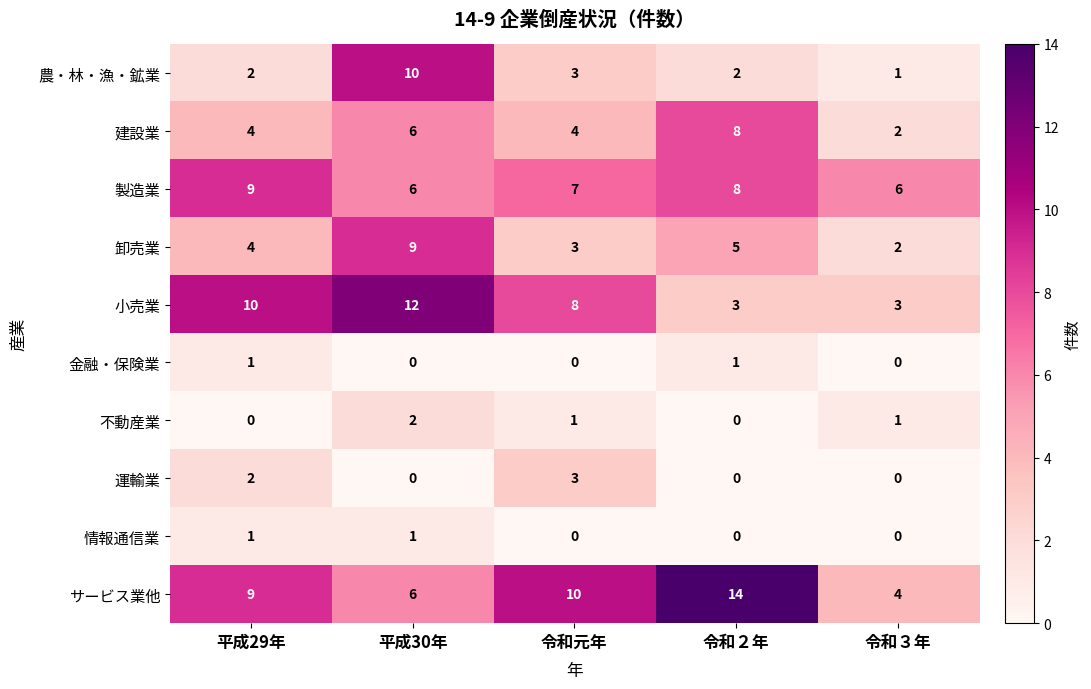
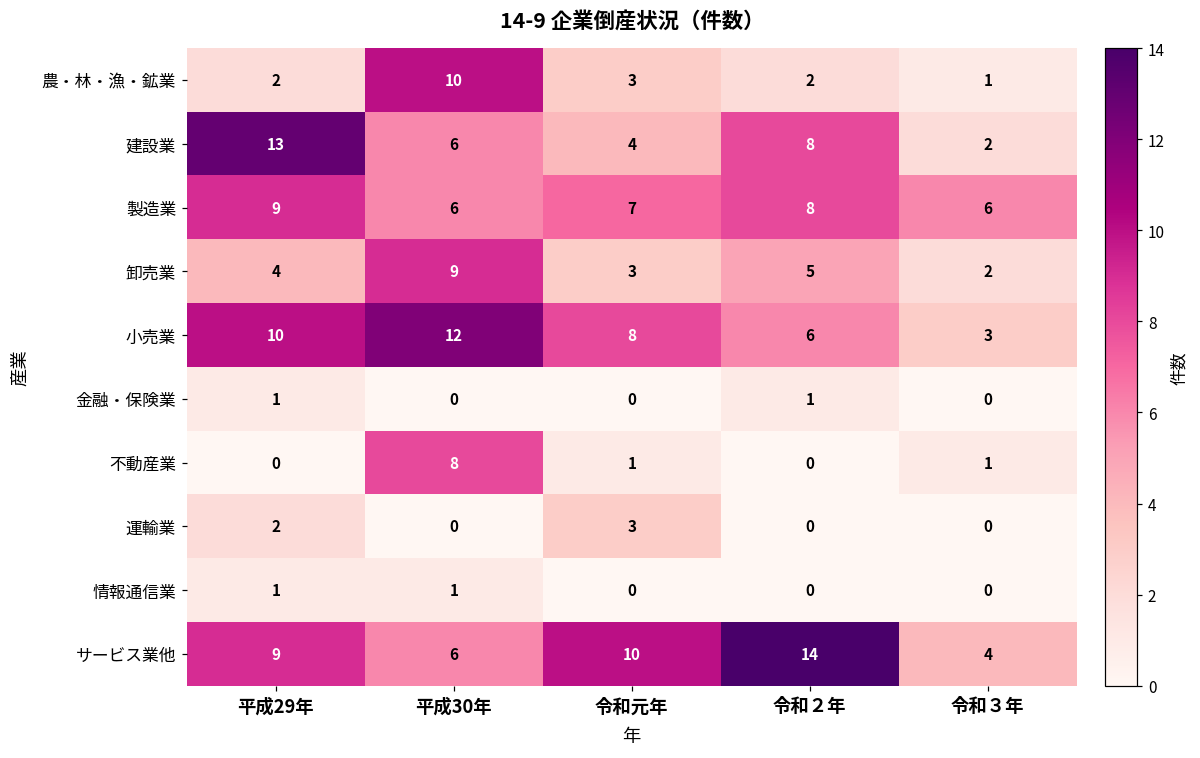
  {
    "農・林・漁・鉱業": {
      "平成29年": 2,
      "平成30年": 10,
      "令和元年": 3,
      "令和２年": 2,
      "令和３年": 1
    },
    "建設業": {
-     "平成29年": 4,
+     "平成29年": 13,
      "平成30年": 6,
      "令和元年": 4,
      "令和２年": 8,
      "令和３年": 2
    },
    "製造業": {
      "平成29年": 9,
      "平成30年": 6,
      "令和元年": 7,
      "令和２年": 8,
      "令和３年": 6
    },
    "卸売業": {
      "平成29年": 4,
      "平成30年": 9,
      "令和元年": 3,
      "令和２年": 5,
      "令和３年": 2
    },
    "小売業": {
      "平成29年": 10,
      "平成30年": 12,
      "令和元年": 8,
-     "令和２年": 3,
+     "令和２年": 6,
      "令和３年": 3
    },
    "金融・保険業": {
      "平成29年": 1,
      "平成30年": 0,
      "令和元年": 0,
      "令和２年": 1,
      "令和３年": 0
    },
    "不動産業": {
      "平成29年": 0,
-     "平成30年": 2,
+     "平成30年": 8,
      "令和元年": 1,
      "令和２年": 0,
      "令和３年": 1
    },
    "運輸業": {
      "平成29年": 2,
      "平成30年": 0,
      "令和元年": 3,
      "令和２年": 0,
      "令和３年": 0
    },
    "情報通信業": {
      "平成29年": 1,
      "平成30年": 1,
      "令和元年": 0,
      "令和２年": 0,
      "令和３年": 0
    },
    "サービス業他": {
      "平成29年": 9,
      "平成30年": 6,
      "令和元年": 10,
      "令和２年": 14,
      "令和３年": 4
    }
  }
